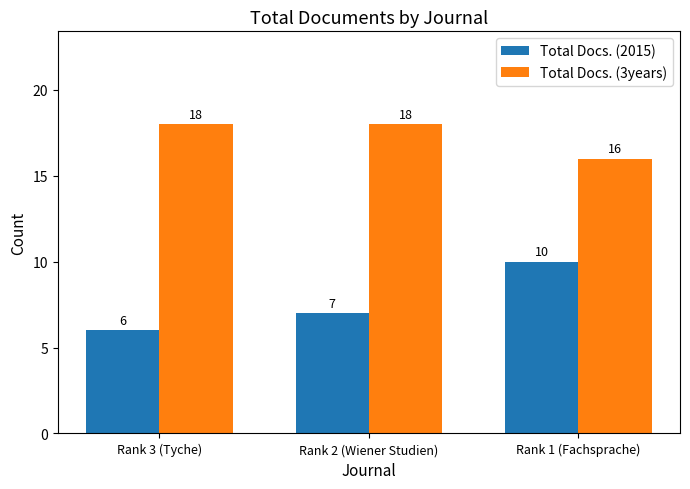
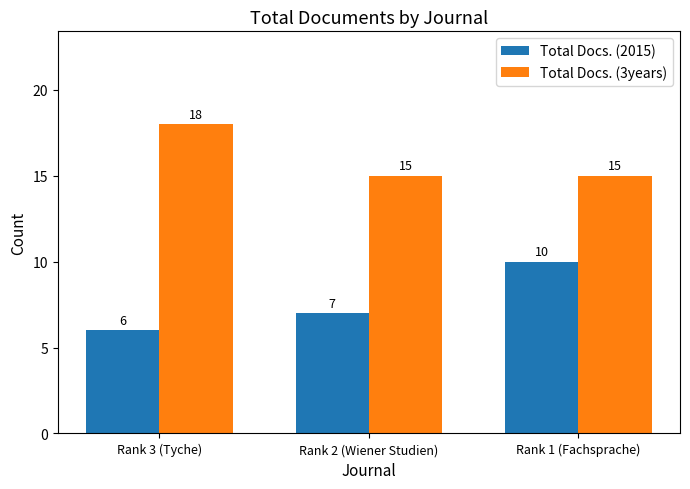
  {
    "Total Docs. (2015)": {
      "Rank 3 (Tyche)": 6,
      "Rank 2 (Wiener Studien)": 7,
      "Rank 1 (Fachsprache)": 10
    },
    "Total Docs. (3years)": {
      "Rank 3 (Tyche)": 18,
-     "Rank 2 (Wiener Studien)": 18,
-     "Rank 1 (Fachsprache)": 16
+     "Rank 2 (Wiener Studien)": 15,
+     "Rank 1 (Fachsprache)": 15
    }
  }
